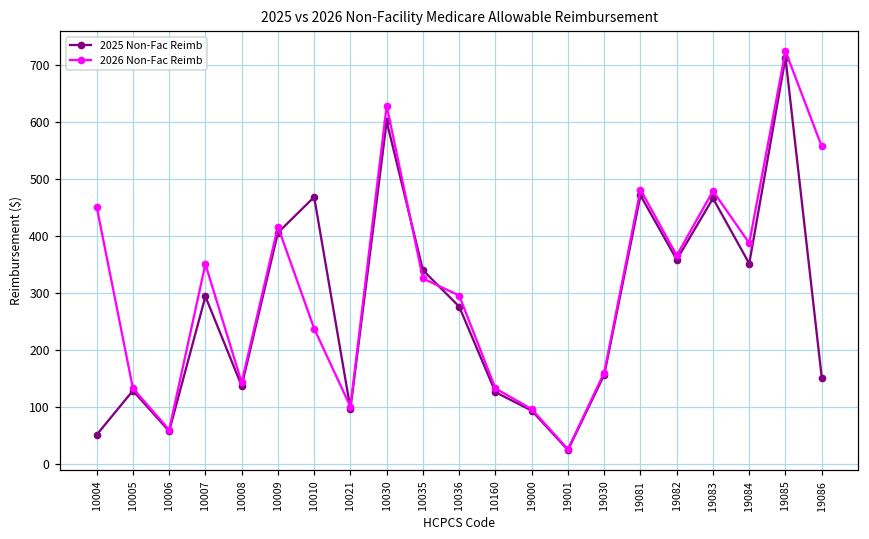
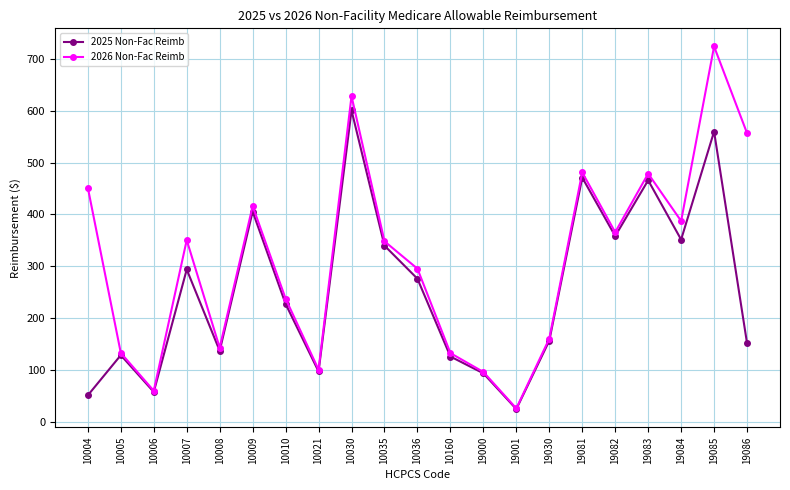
  {
    "2025 Non-Fac Reimb": {
      "10004": 50,
      "10007": 290,
      "10008": 140,
      "10009": 410,
-     "10010": 470,
+     "10010": 230,
      "10030": 600,
      "10035": 340,
      "10036": 280,
      "10160": 130,
      "19081": 470,
      "19082": 360,
      "19083": 470,
      "19084": 350,
-     "19085": 710,
+     "19085": 560,
      "19086": 150
    },
    "2026 Non-Fac Reimb": {
      "10004": 450,
      "10007": 350,
      "10008": 140,
      "10009": 420,
      "10010": 240,
      "10030": 630,
-     "10035": 330,
+     "10035": 350,
      "10036": 300,
      "10160": 130,
      "19081": 480,
      "19082": 370,
      "19083": 480,
      "19084": 390,
      "19085": 720,
      "19086": 560
    }
  }
